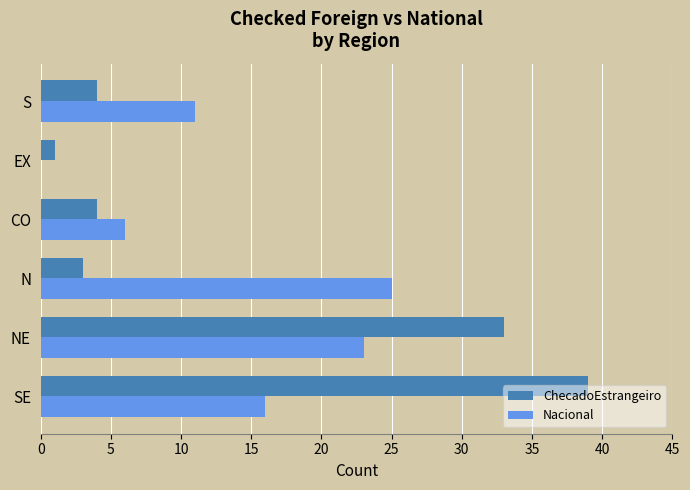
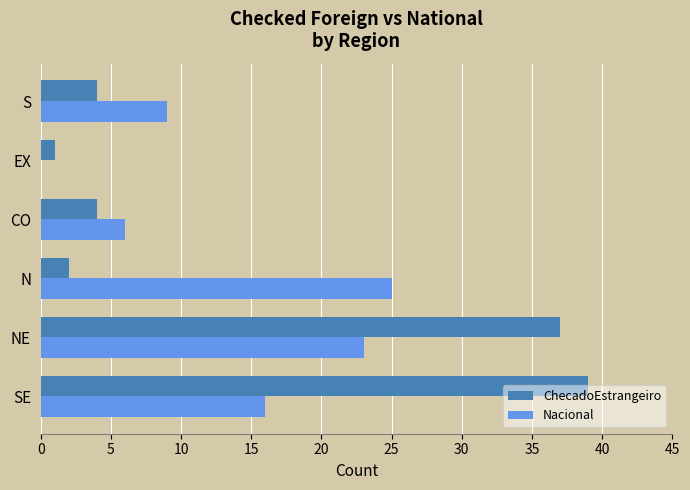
  {
    "ChecadoEstrangeiro": {
      "S": 4,
      "EX": 1,
      "CO": 4,
-     "N": 3,
-     "NE": 33
+     "N": 2,
+     "NE": 37
    },
    "Nacional": {
-     "S": 11,
+     "S": 9,
      "EX": 0,
      "CO": 6,
      "N": 25,
      "NE": 23,
      "SE": 16
    }
  }
